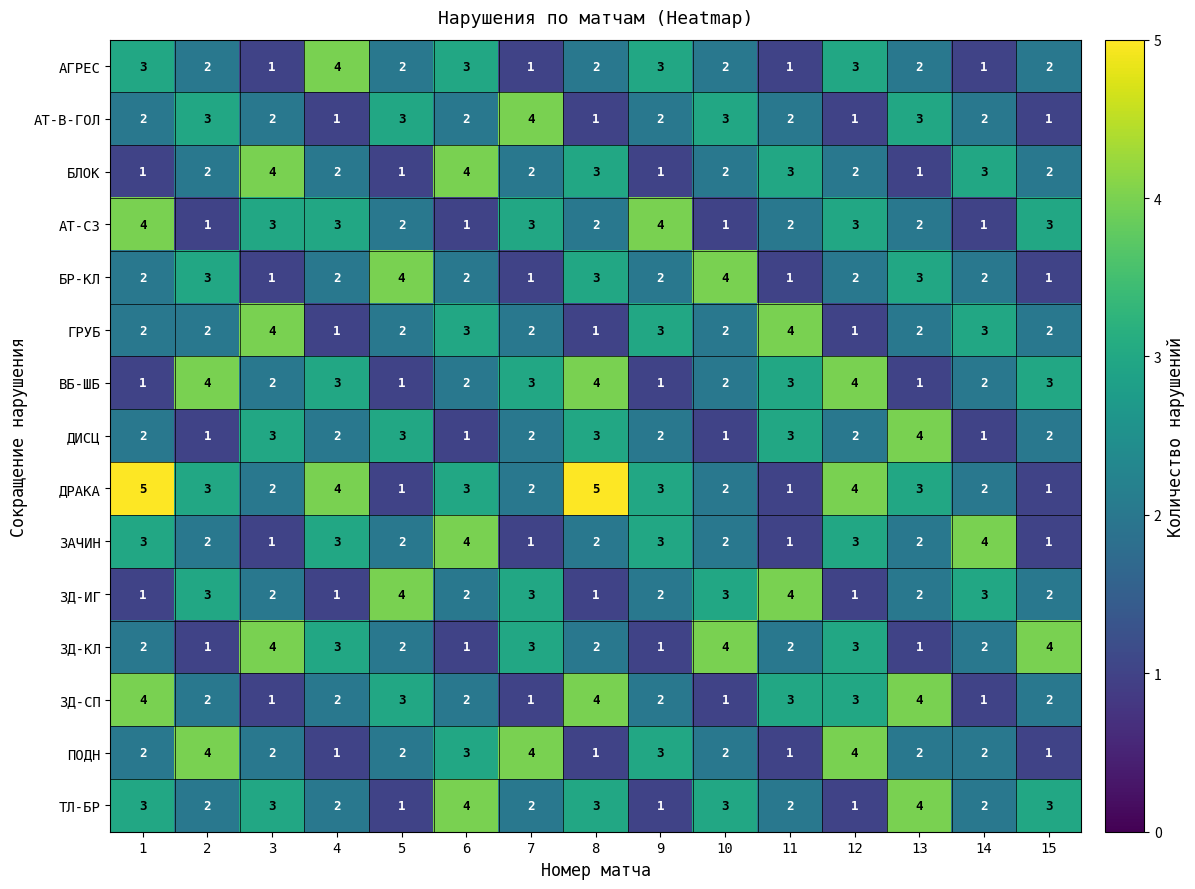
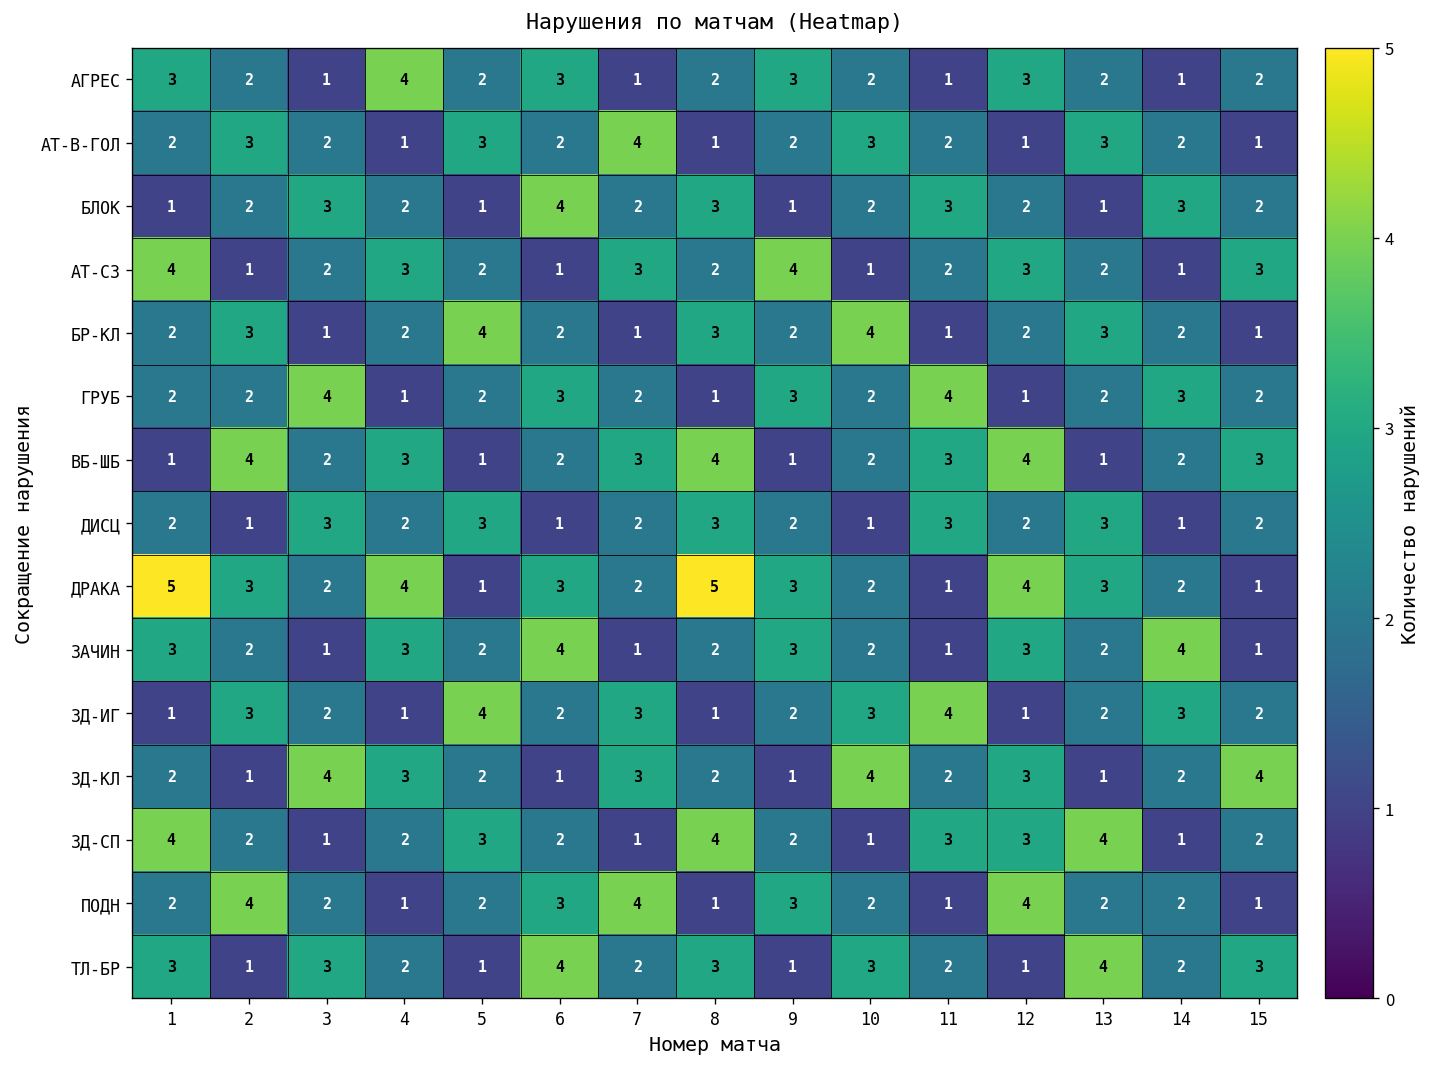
  {
    "БЛОК": {
      "1": 1,
      "2": 2,
-     "3": 4,
+     "3": 3,
      "4": 2,
      "5": 1,
      "6": 4,
      "7": 2,
      "8": 3,
      "9": 1,
      "10": 2,
      "11": 3,
      "12": 2,
      "13": 1,
      "14": 3,
      "15": 2
    },
    "АТ-СЗ": {
      "1": 4,
      "2": 1,
-     "3": 3,
+     "3": 2,
      "4": 3,
      "5": 2,
      "6": 1,
      "7": 3,
      "8": 2,
      "9": 4,
      "10": 1,
      "11": 2,
      "12": 3,
      "13": 2,
      "14": 1,
      "15": 3
    },
    "ДИСЦ": {
      "1": 2,
      "2": 1,
      "3": 3,
      "4": 2,
      "5": 3,
      "6": 1,
      "7": 2,
      "8": 3,
      "9": 2,
      "10": 1,
      "11": 3,
      "12": 2,
-     "13": 4,
+     "13": 3,
      "14": 1,
      "15": 2
    },
    "ТЛ-БР": {
      "1": 3,
-     "2": 2,
+     "2": 1,
      "3": 3,
      "4": 2,
      "5": 1,
      "6": 4,
      "7": 2,
      "8": 3,
      "9": 1,
      "10": 3,
      "11": 2,
      "12": 1,
      "13": 4,
      "14": 2,
      "15": 3
    }
  }
